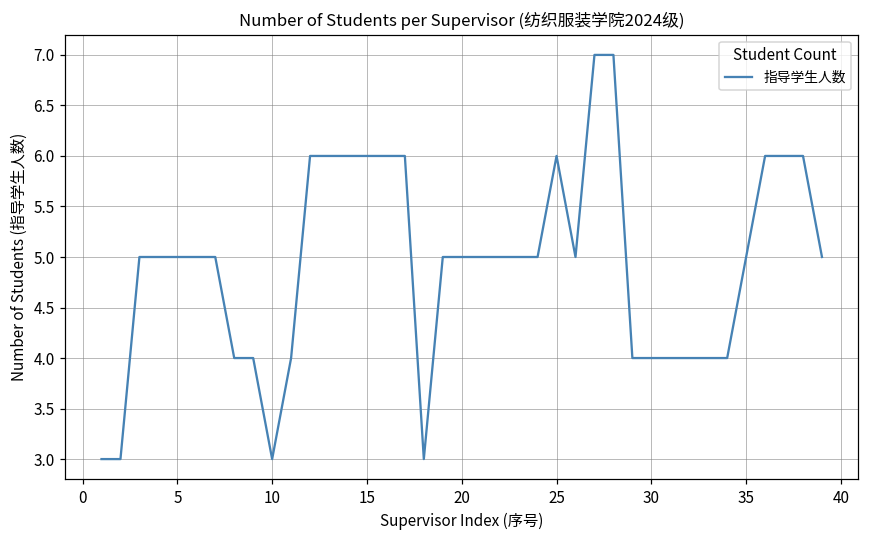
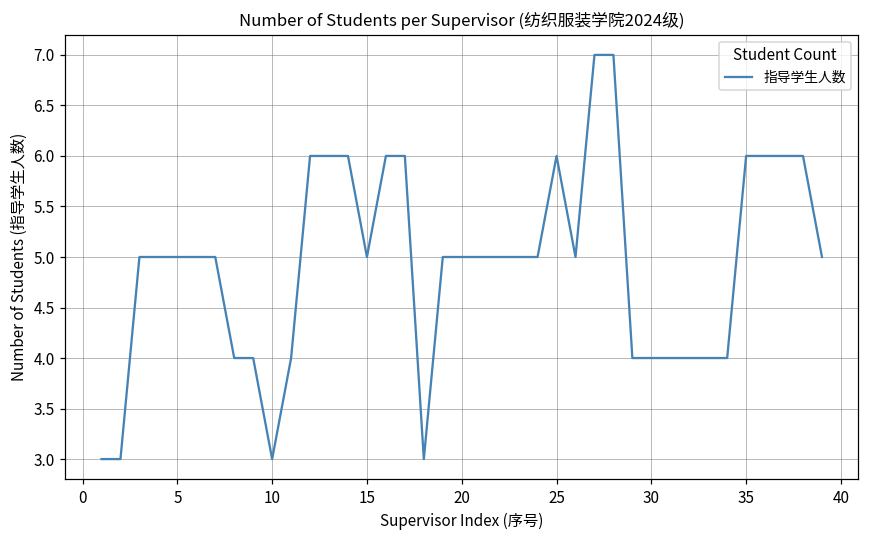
  {
    "5": 5,
    "10": 3,
-   "15": 6,
+   "15": 5,
    "20": 5,
    "25": 6,
    "30": 4,
-   "35": 5
+   "35": 6
  }
